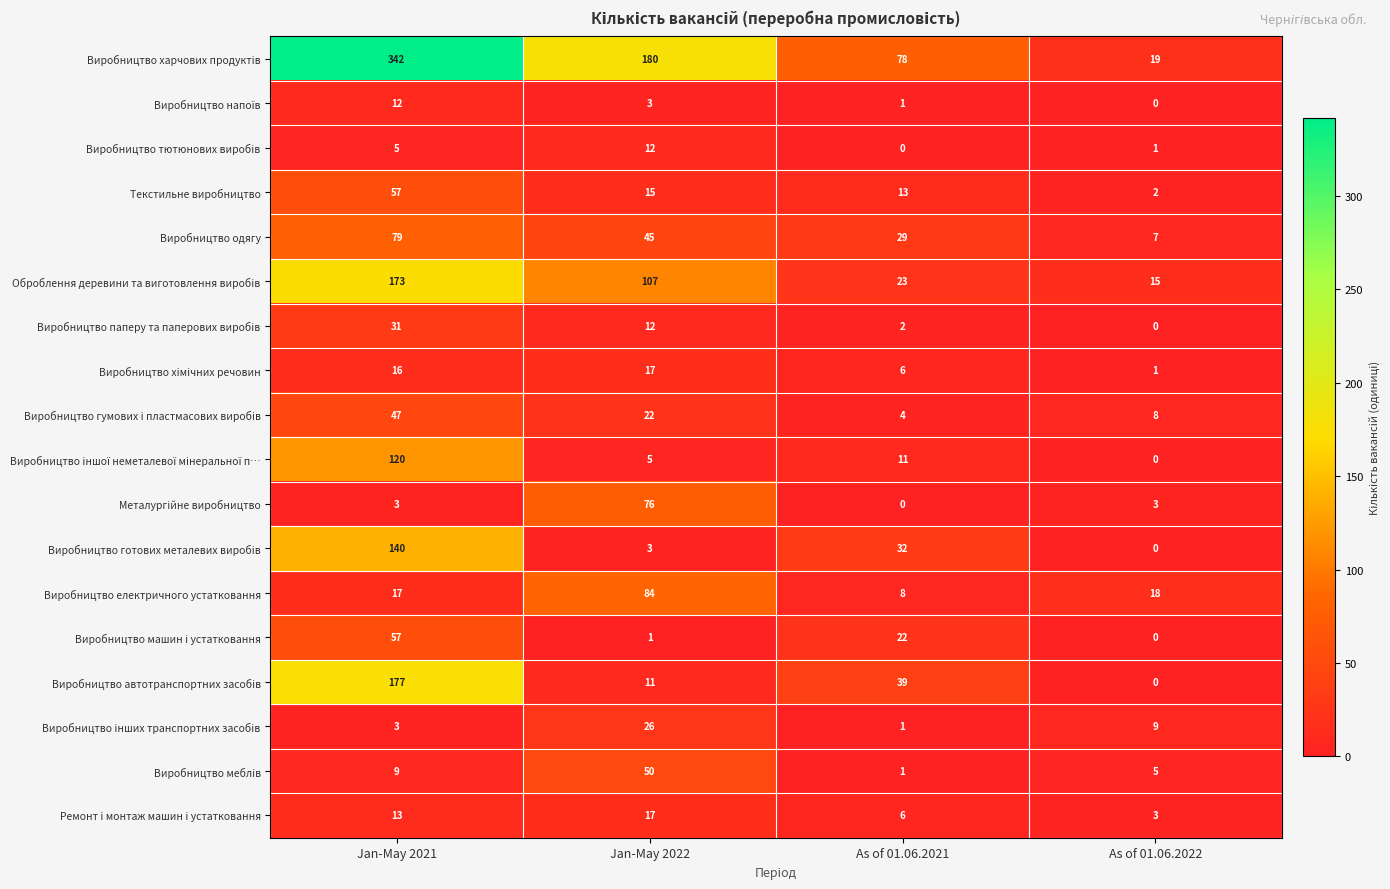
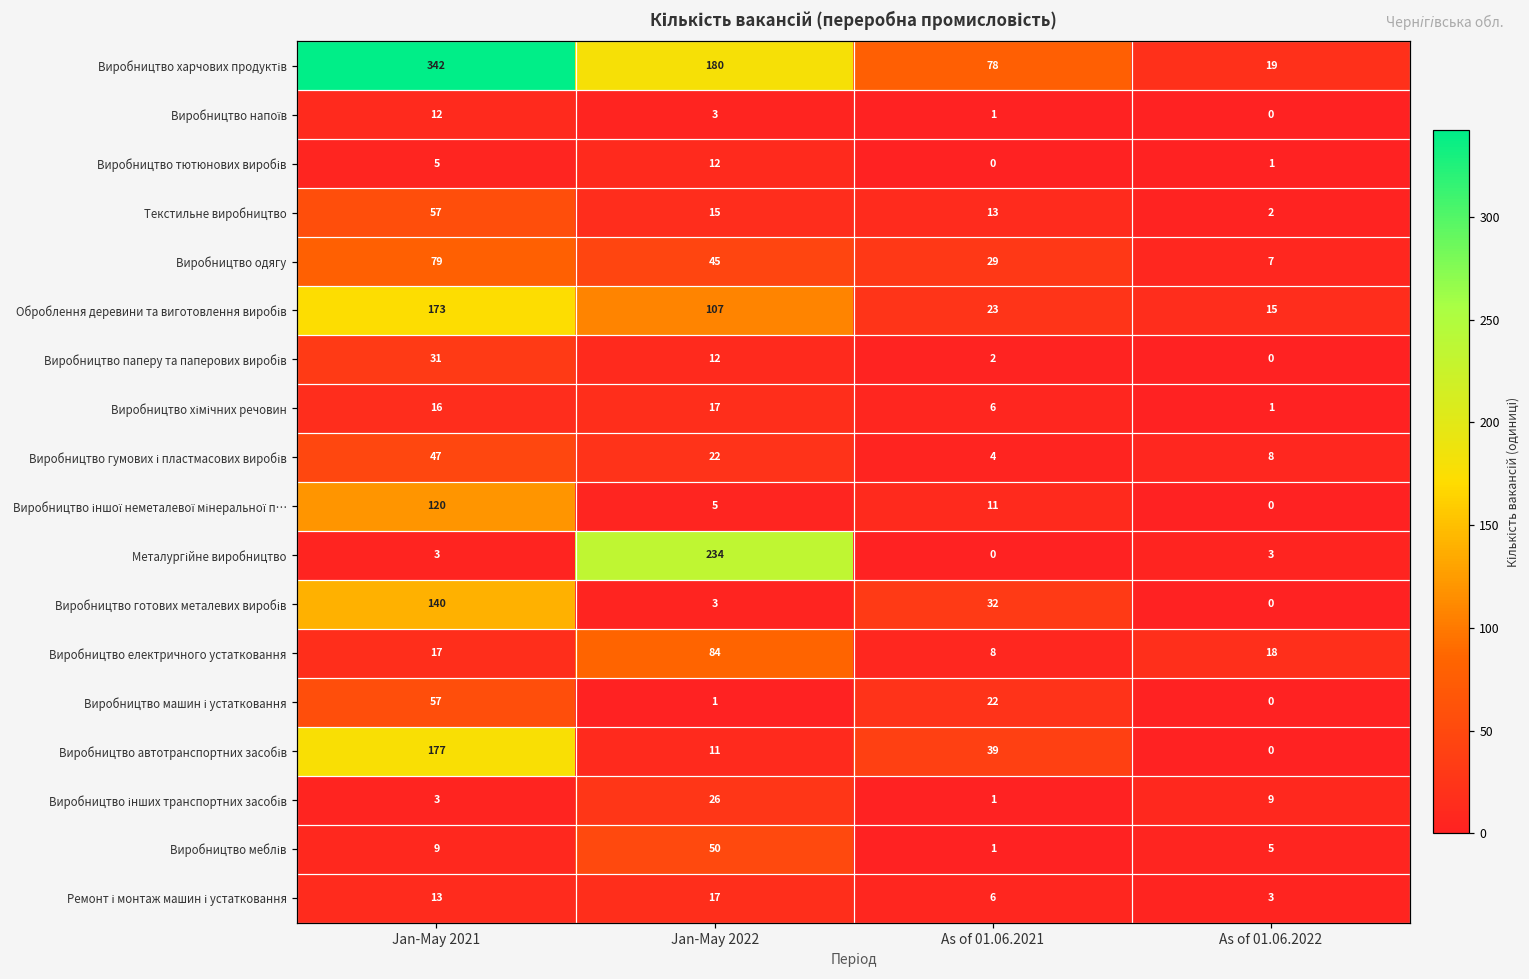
  {
    "Виробництво харчових продуктів": {
      "Jan-May 2021": 342,
      "Jan-May 2022": 180,
      "As of 01.06.2021": 78,
      "As of 01.06.2022": 19
    },
    "Виробництво напоїв": {
      "Jan-May 2021": 12,
      "Jan-May 2022": 3,
      "As of 01.06.2021": 1,
      "As of 01.06.2022": 0
    },
    "Виробництво тютюнових виробів": {
      "Jan-May 2021": 5,
      "Jan-May 2022": 12,
      "As of 01.06.2021": 0,
      "As of 01.06.2022": 1
    },
    "Текстильне виробництво": {
      "Jan-May 2021": 57,
      "Jan-May 2022": 15,
      "As of 01.06.2021": 13,
      "As of 01.06.2022": 2
    },
    "Виробництво одягу": {
      "Jan-May 2021": 79,
      "Jan-May 2022": 45,
      "As of 01.06.2021": 29,
      "As of 01.06.2022": 7
    },
    "Оброблення деревини та виготовлення виробів": {
      "Jan-May 2021": 173,
      "Jan-May 2022": 107,
      "As of 01.06.2021": 23,
      "As of 01.06.2022": 15
    },
    "Виробництво паперу та паперових виробів": {
      "Jan-May 2021": 31,
      "Jan-May 2022": 12,
      "As of 01.06.2021": 2,
      "As of 01.06.2022": 0
    },
    "Виробництво хімічних речовин": {
      "Jan-May 2021": 16,
      "Jan-May 2022": 17,
      "As of 01.06.2021": 6,
      "As of 01.06.2022": 1
    },
    "Виробництво гумових і пластмасових виробів": {
      "Jan-May 2021": 47,
      "Jan-May 2022": 22,
      "As of 01.06.2021": 4,
      "As of 01.06.2022": 8
    },
    "Виробництво іншої неметалевої мінеральної п…": {
      "Jan-May 2021": 120,
      "Jan-May 2022": 5,
      "As of 01.06.2021": 11,
      "As of 01.06.2022": 0
    },
    "Металургійне виробництво": {
      "Jan-May 2021": 3,
-     "Jan-May 2022": 76,
+     "Jan-May 2022": 234,
      "As of 01.06.2021": 0,
      "As of 01.06.2022": 3
    },
    "Виробництво готових металевих виробів": {
      "Jan-May 2021": 140,
      "Jan-May 2022": 3,
      "As of 01.06.2021": 32,
      "As of 01.06.2022": 0
    },
    "Виробництво електричного устатковання": {
      "Jan-May 2021": 17,
      "Jan-May 2022": 84,
      "As of 01.06.2021": 8,
      "As of 01.06.2022": 18
    },
    "Виробництво машин і устатковання": {
      "Jan-May 2021": 57,
      "Jan-May 2022": 1,
      "As of 01.06.2021": 22,
      "As of 01.06.2022": 0
    },
    "Виробництво автотранспортних засобів": {
      "Jan-May 2021": 177,
      "Jan-May 2022": 11,
      "As of 01.06.2021": 39,
      "As of 01.06.2022": 0
    },
    "Виробництво інших транспортних засобів": {
      "Jan-May 2021": 3,
      "Jan-May 2022": 26,
      "As of 01.06.2021": 1,
      "As of 01.06.2022": 9
    },
    "Виробництво меблів": {
      "Jan-May 2021": 9,
      "Jan-May 2022": 50,
      "As of 01.06.2021": 1,
      "As of 01.06.2022": 5
    },
    "Ремонт і монтаж машин і устатковання": {
      "Jan-May 2021": 13,
      "Jan-May 2022": 17,
      "As of 01.06.2021": 6,
      "As of 01.06.2022": 3
    }
  }
